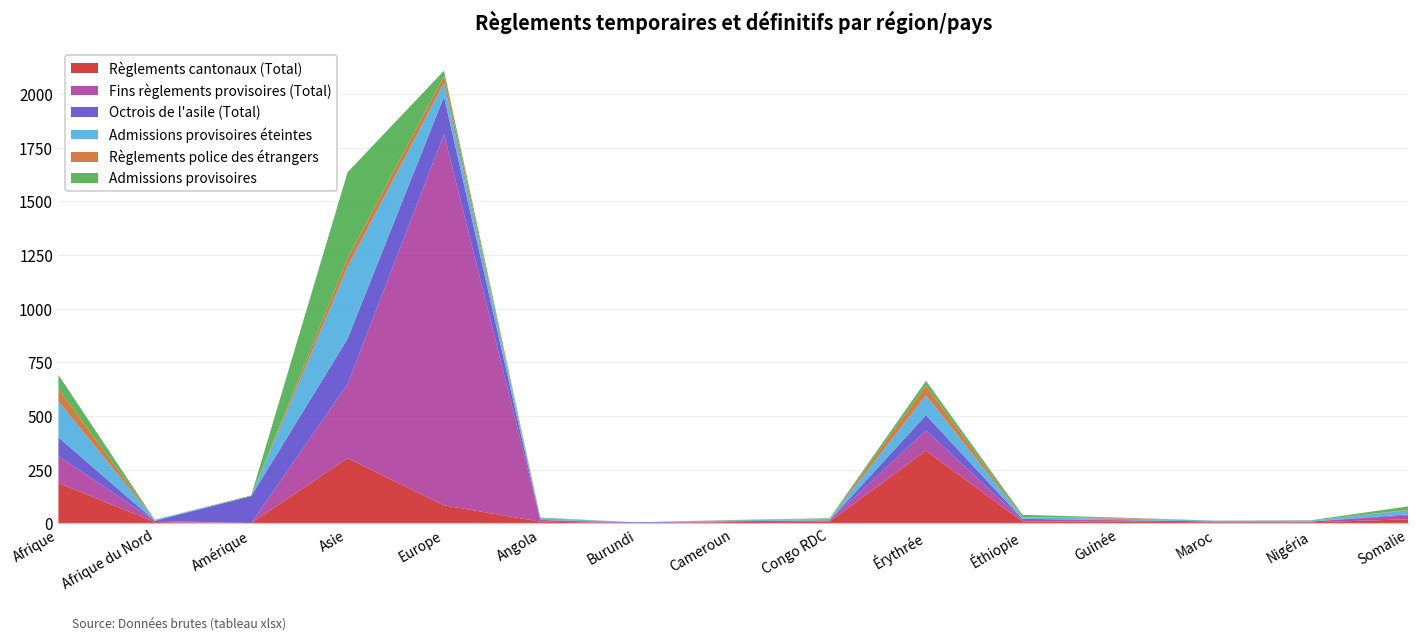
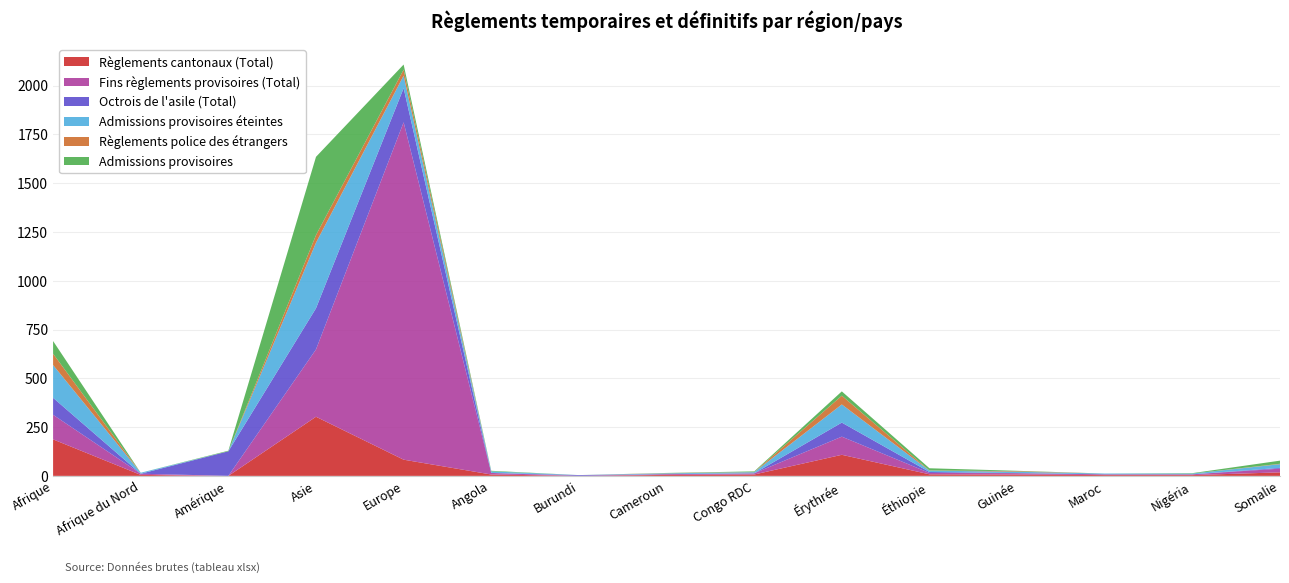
  {
    "Règlements cantonaux (Total)": {
      "Afrique": 190,
      "Asie": 300,
      "Europe": 80,
-     "Érythrée": 340,
+     "Érythrée": 110,
      "Somalie": 20
    },
    "Fins règlements provisoires (Total)": {
      "Afrique": 130,
      "Asie": 350,
      "Europe": 1730,
      "Érythrée": 90
    },
    "Octrois de l'asile (Total)": {
      "Afrique": 90,
      "Asie": 210,
      "Europe": 180,
      "Érythrée": 70
    },
    "Admissions provisoires éteintes": {
      "Afrique": 170,
      "Asie": 340,
      "Europe": 60,
      "Érythrée": 90
    },
    "Règlements police des étrangers": {
      "Afrique": 60,
      "Asie": 40,
      "Europe": 30,
      "Érythrée": 50
    },
    "Admissions provisoires": {
      "Afrique": 70,
      "Asie": 400,
      "Europe": 30,
      "Érythrée": 20,
      "Somalie": 20
    }
  }
